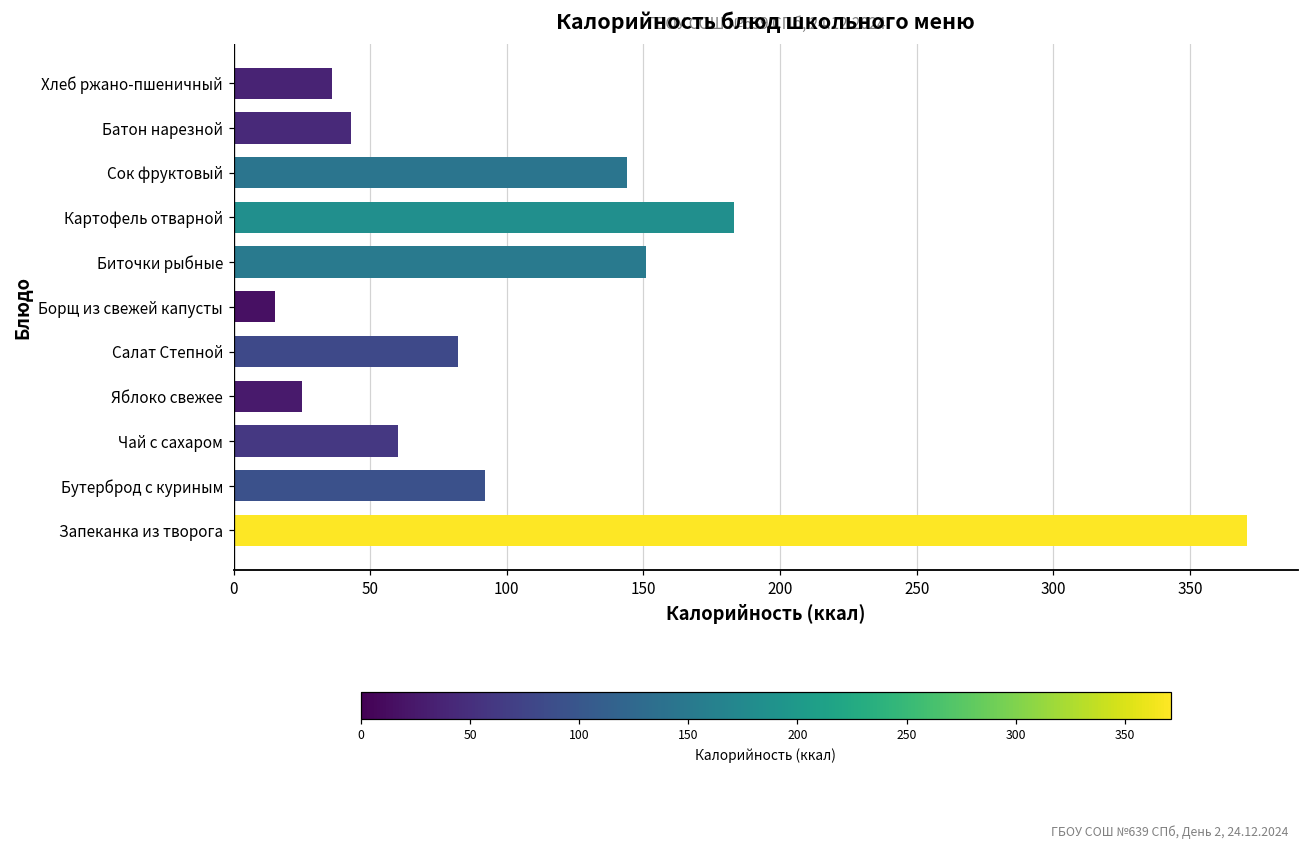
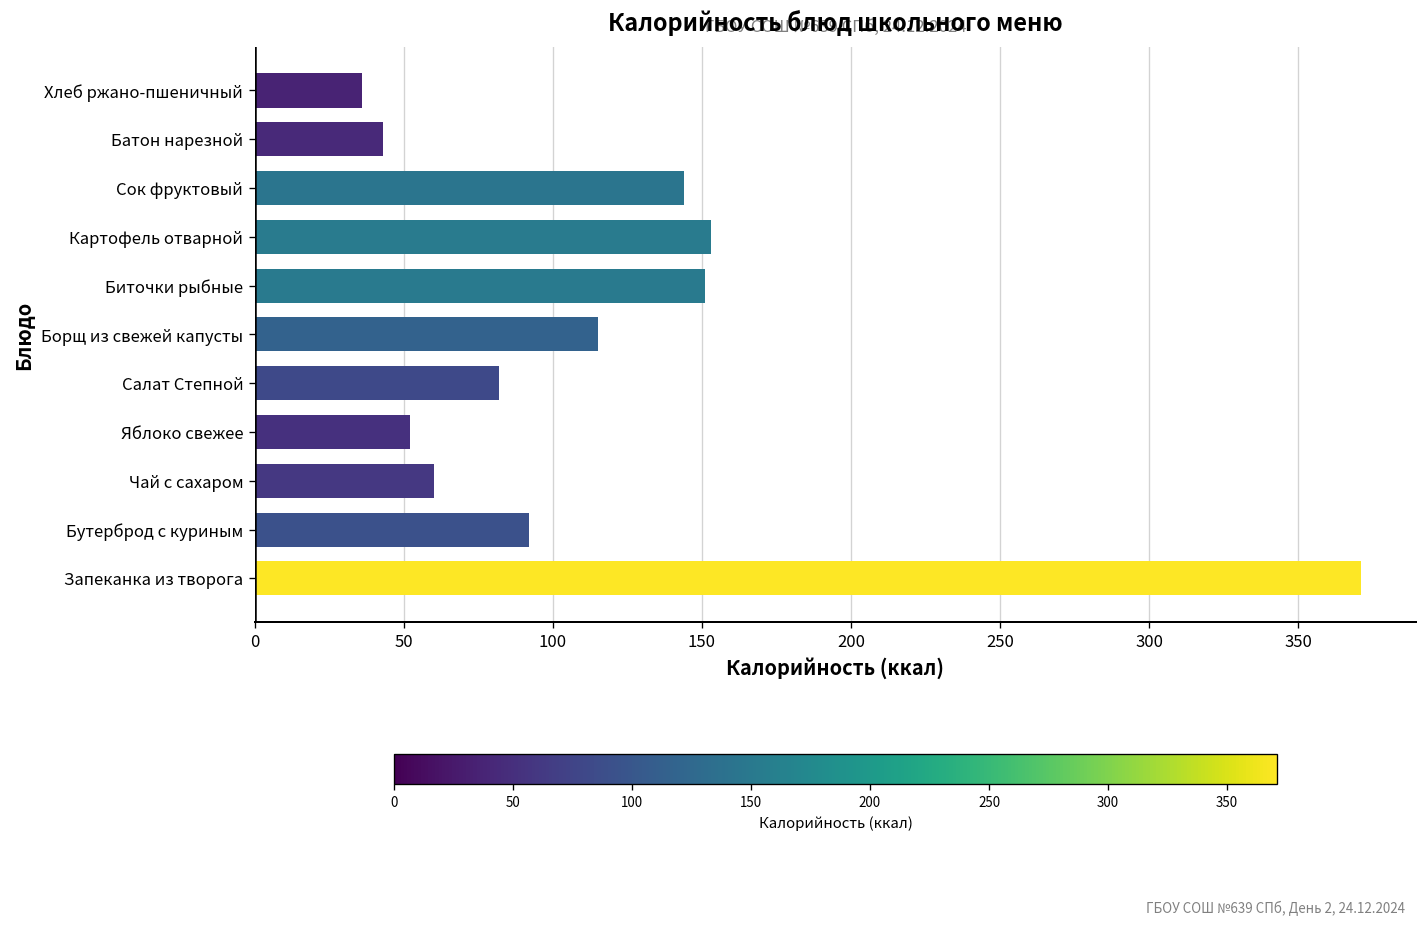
  {
    "Хлеб ржано-пшеничный": 36,
    "Батон нарезной": 43,
    "Сок фруктовый": 144,
-   "Картофель отварной": 183,
+   "Картофель отварной": 153,
    "Биточки рыбные": 151,
-   "Борщ из свежей капусты": 15,
+   "Борщ из свежей капусты": 115,
    "Салат Степной": 82,
-   "Яблоко свежее": 25,
+   "Яблоко свежее": 52,
    "Чай с сахаром": 60,
    "Бутерброд с куриным": 92,
    "Запеканка из творога": 371
  }
